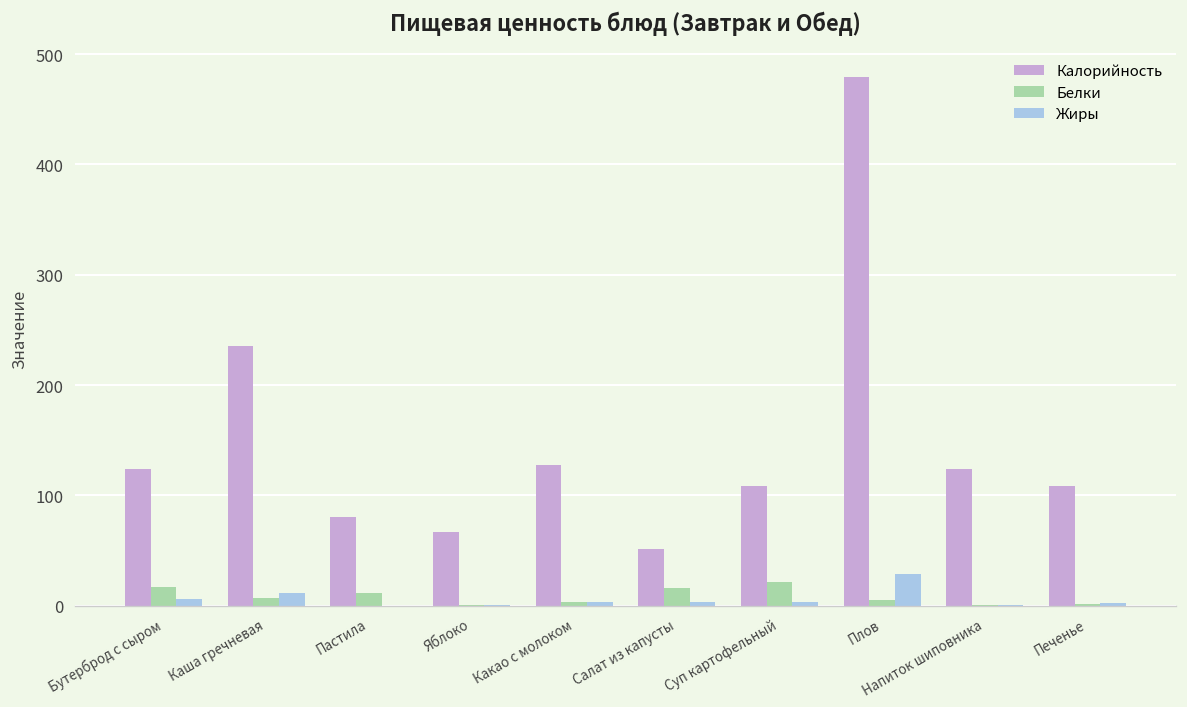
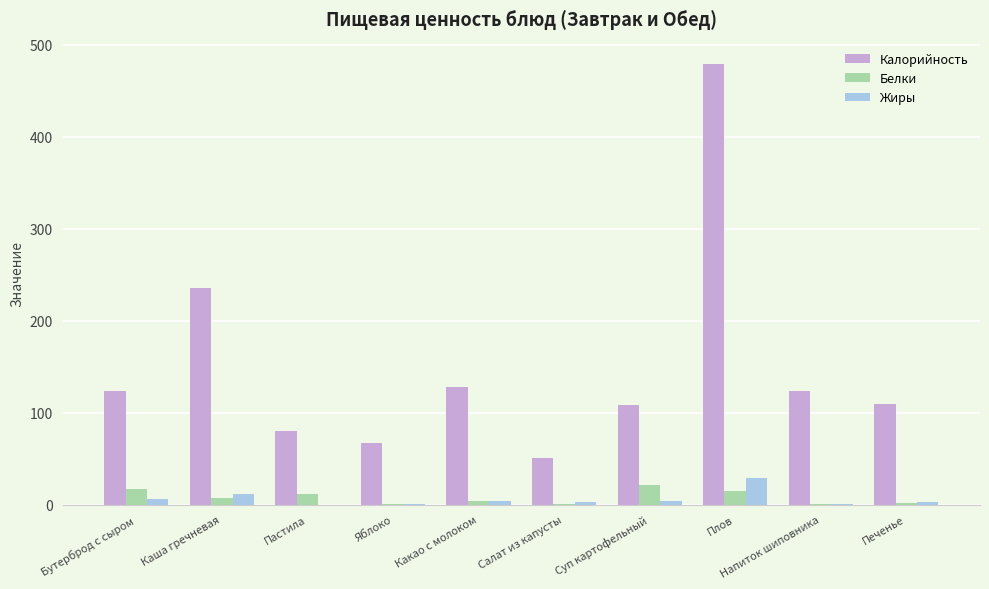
  {
    "Белки": {
      "Бутерброд с сыром": 20,
      "Каша гречневая": 10,
      "Пастила": 10,
      "Какао с молоком": 0,
-     "Салат из капусты": 20,
+     "Салат из капусты": 0,
      "Суп картофельный": 20,
-     "Плов": 6
+     "Плов": 15
    }
  }
